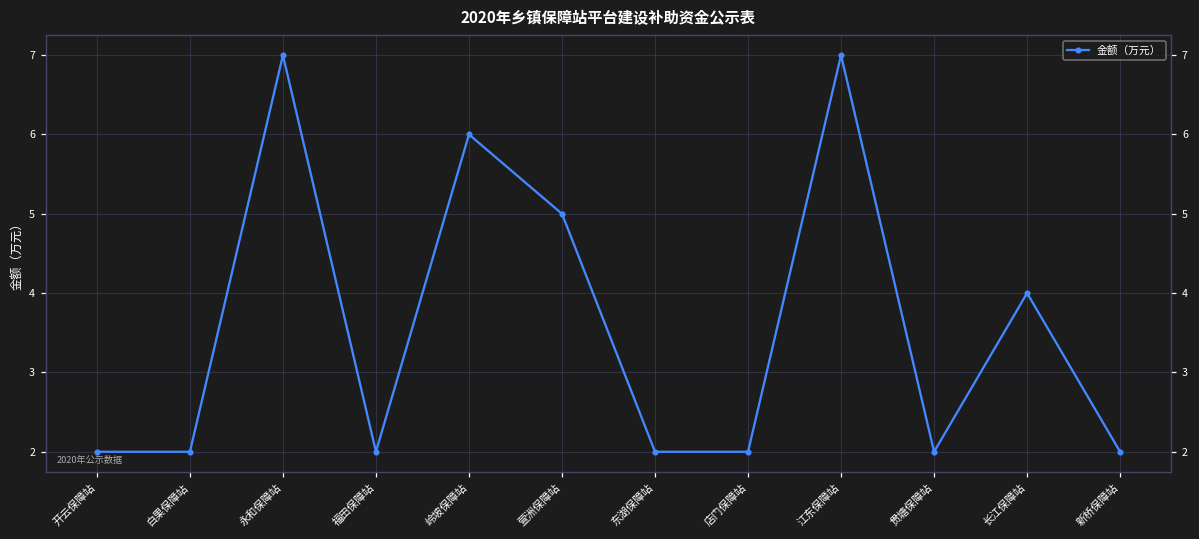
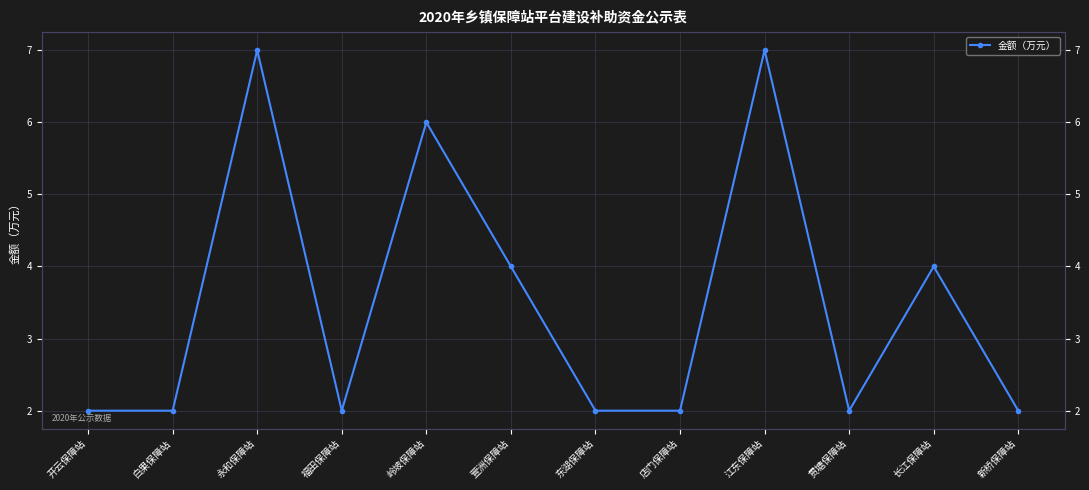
  {
    "白果保障站": 2,
    "永和保障站": 7,
    "福田保障站": 2,
    "岭坡保障站": 6,
-   "萱洲保障站": 5,
+   "萱洲保障站": 4,
    "东湖保障站": 2,
    "店门保障站": 2,
    "江东保障站": 7,
    "贯塘保障站": 2,
    "长江保障站": 4,
    "新桥保障站": 2
  }
